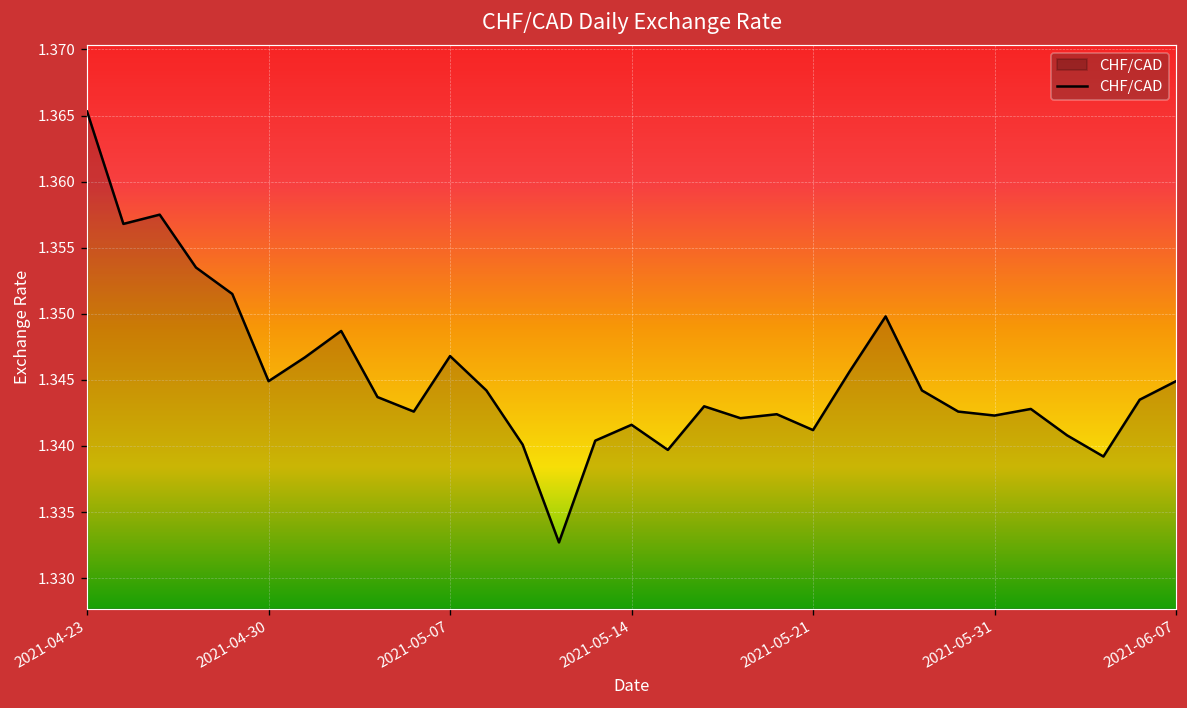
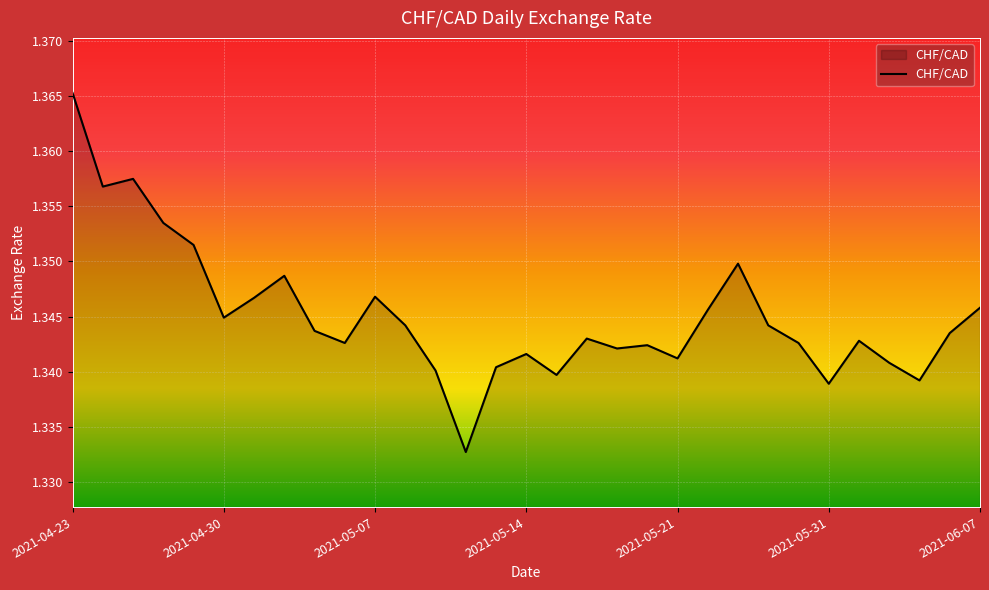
  {
    "2021-04-23": 1.3653,
    "2021-04-30": 1.3449,
    "2021-05-07": 1.3468,
    "2021-05-14": 1.3416,
    "2021-05-21": 1.3412,
-   "2021-05-31": 1.3423,
-   "2021-06-07": 1.3449
+   "2021-05-31": 1.3389,
+   "2021-06-07": 1.3458
  }
